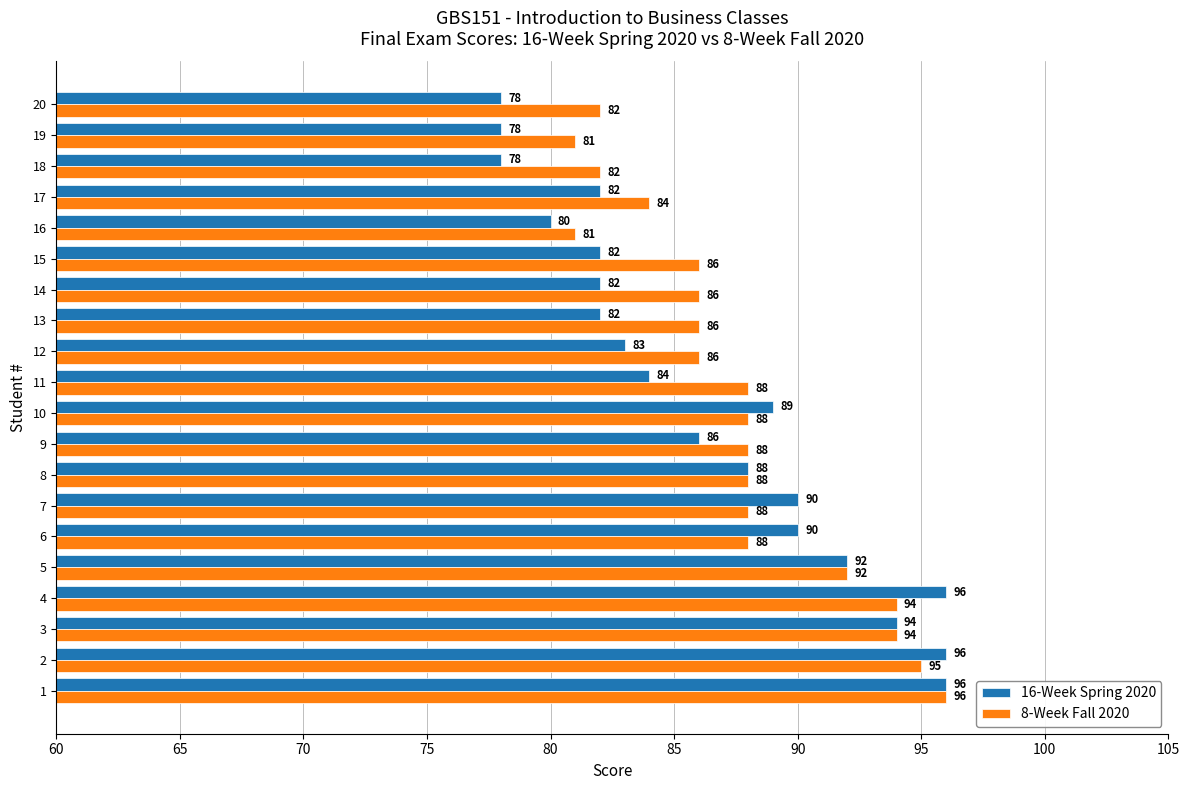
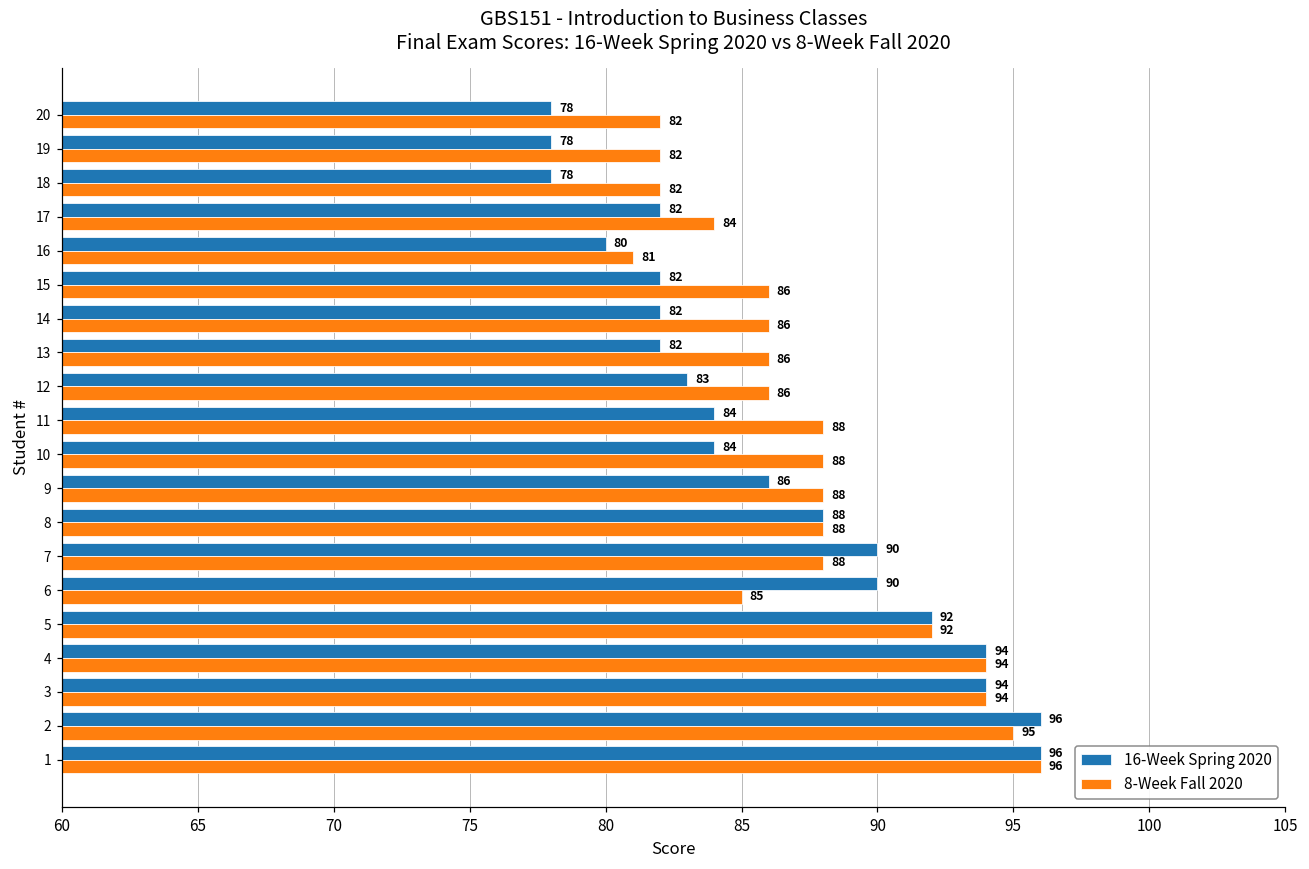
  {
    "16-Week Spring 2020": {
      "20": 78,
      "19": 78,
      "18": 78,
      "17": 82,
      "16": 80,
      "15": 82,
      "14": 82,
      "13": 82,
      "12": 83,
      "11": 84,
-     "10": 89,
+     "10": 84,
      "9": 86,
      "8": 88,
      "7": 90,
      "6": 90,
      "5": 92,
-     "4": 96,
+     "4": 94,
      "3": 94,
      "2": 96,
      "1": 96
    },
    "8-Week Fall 2020": {
      "20": 82,
-     "19": 81,
+     "19": 82,
      "18": 82,
      "17": 84,
      "16": 81,
      "15": 86,
      "14": 86,
      "13": 86,
      "12": 86,
      "11": 88,
      "10": 88,
      "9": 88,
      "8": 88,
      "7": 88,
-     "6": 88,
+     "6": 85,
      "5": 92,
      "4": 94,
      "3": 94,
      "2": 95,
      "1": 96
    }
  }
